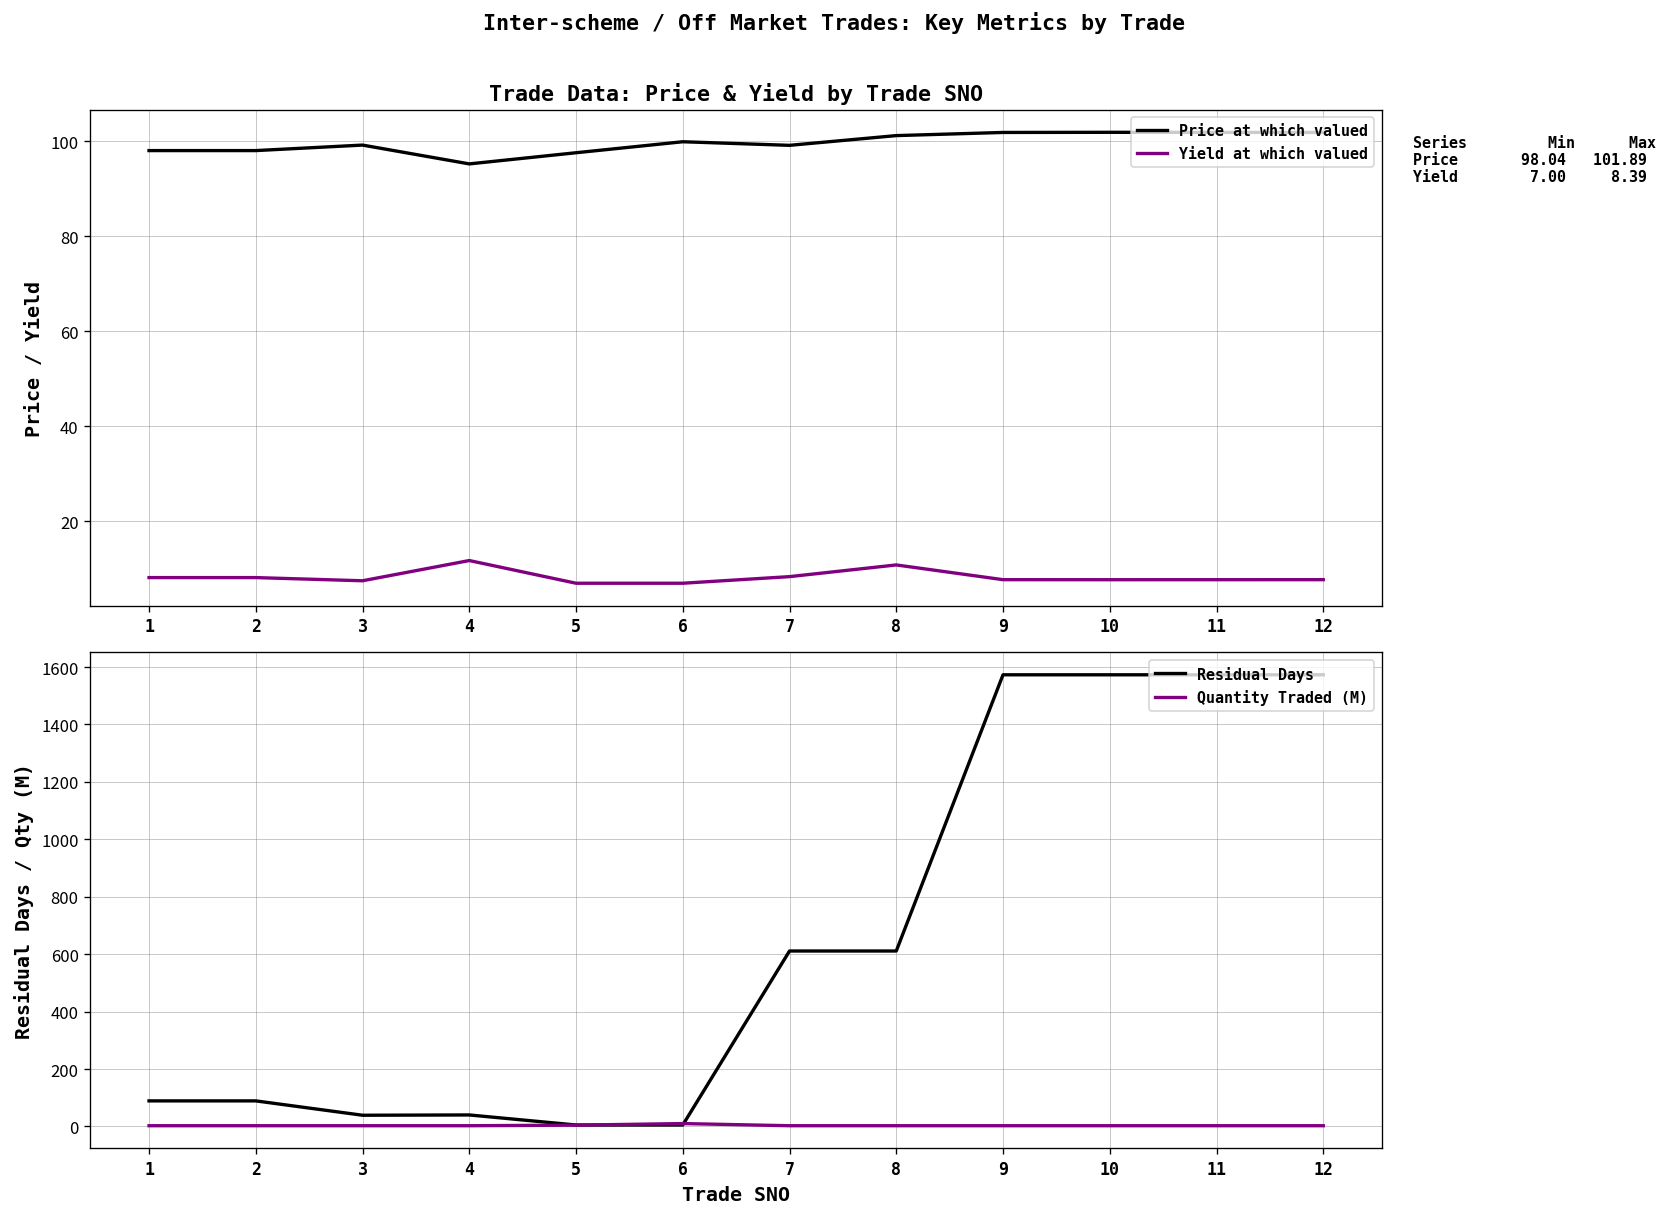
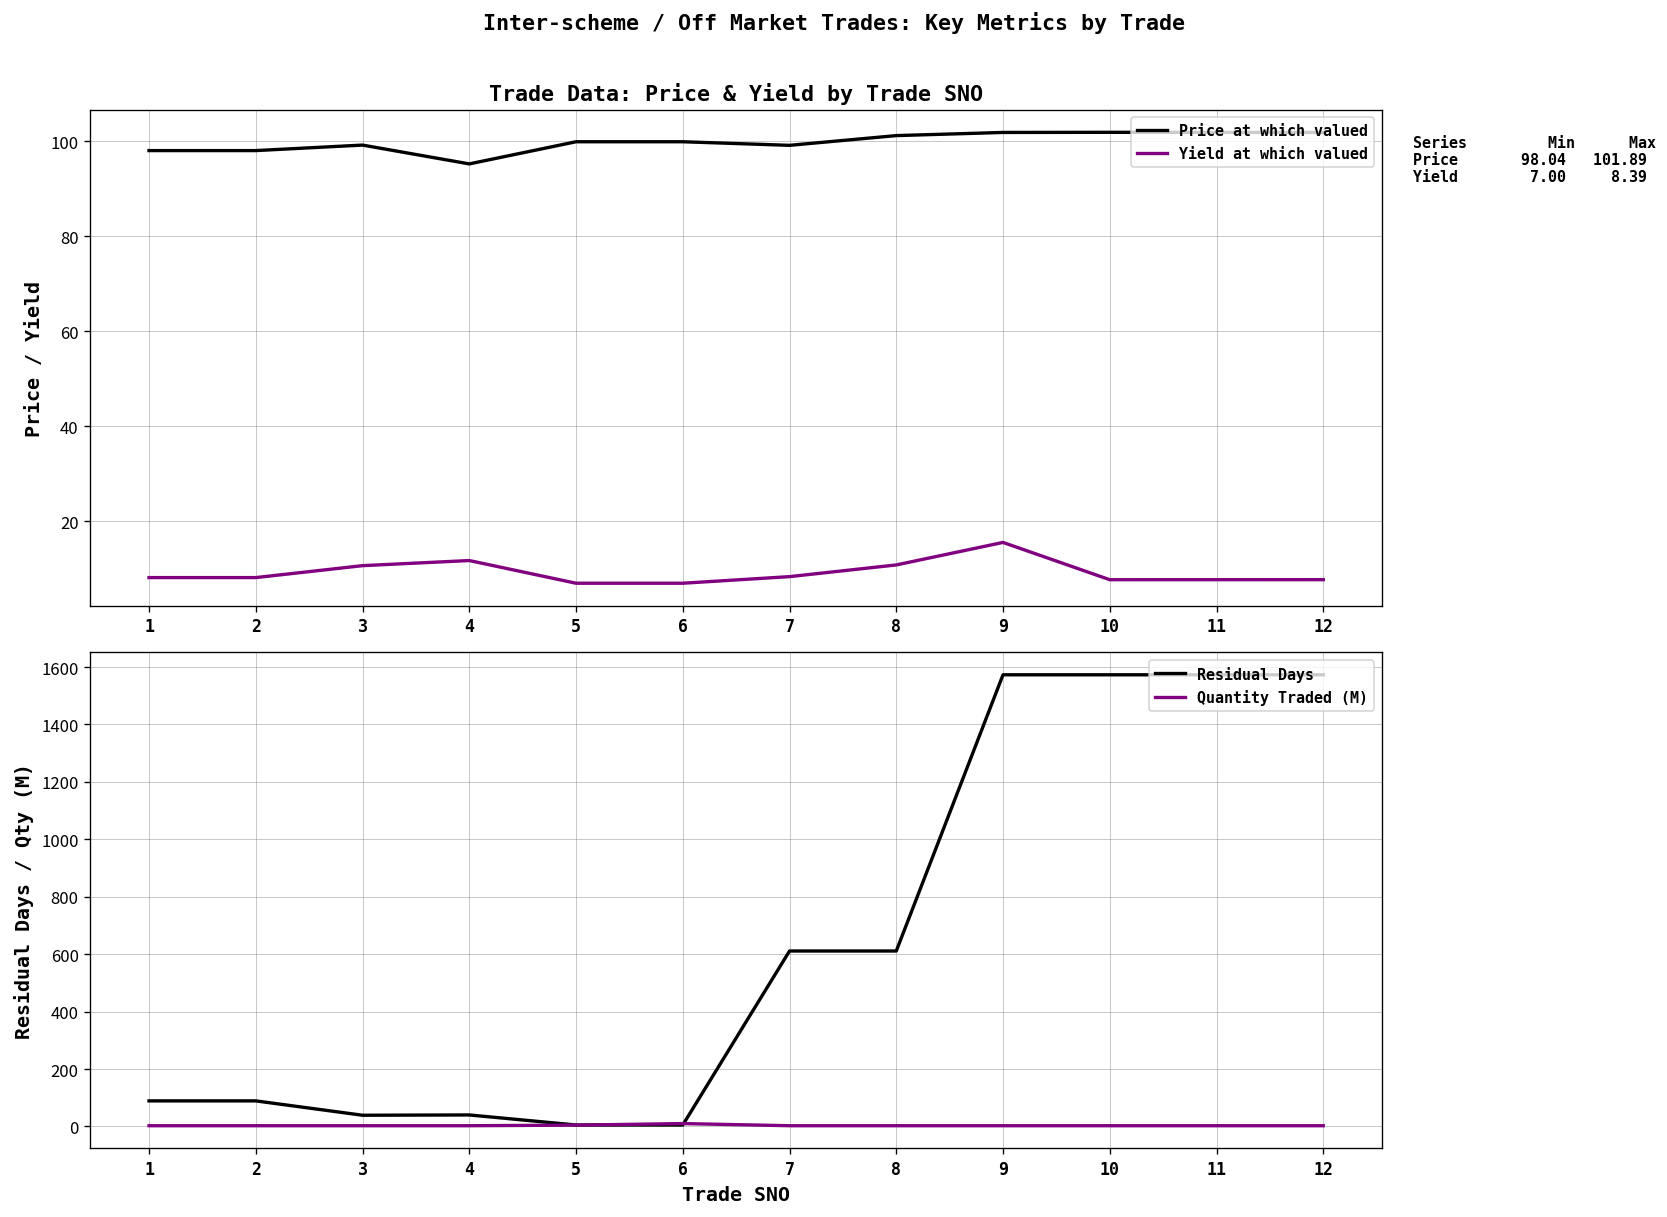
  {
    "Trade Data: Price & Yield by Trade SNO": {
      "Price at which valued": {
        "1": 98,
        "2": 98,
        "3": 99,
        "4": 95,
-       "5": 98,
+       "5": 100,
        "6": 100,
        "7": 99,
        "8": 101,
        "9": 102,
        "10": 102
      },
      "Yield at which valued": {
        "1": 8,
        "2": 8,
-       "3": 8,
+       "3": 11,
        "4": 12,
        "5": 7,
        "6": 7,
        "7": 8,
        "8": 11,
-       "9": 8,
+       "9": 16,
        "10": 8,
        "11": 8,
        "12": 8
      }
    }
  }
